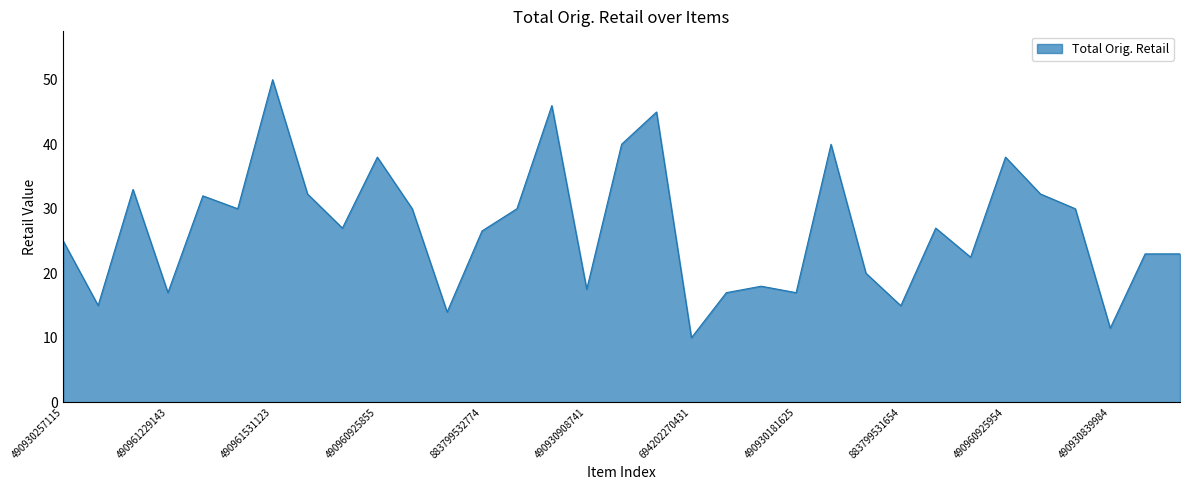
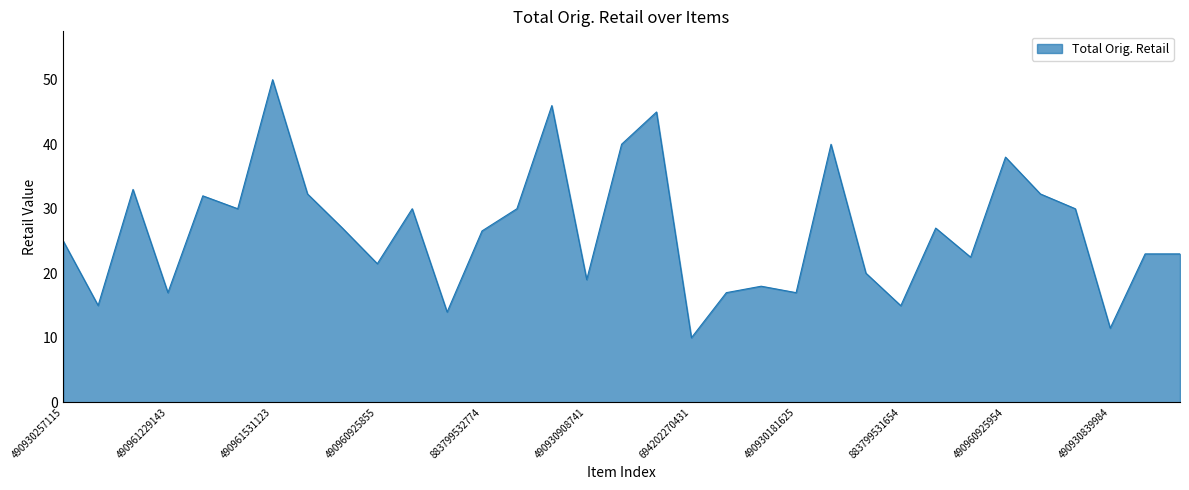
  {
    "490930257115": 25,
    "490961229143": 17,
    "490961531123": 50,
-   "490960925855": 38,
+   "490960925855": 21,
    "883799532774": 27,
-   "490930908741": 18,
+   "490930908741": 19,
    "694202270431": 10,
    "490930181625": 17,
    "883799531654": 15,
    "490960925954": 38,
    "490930839984": 11
  }
